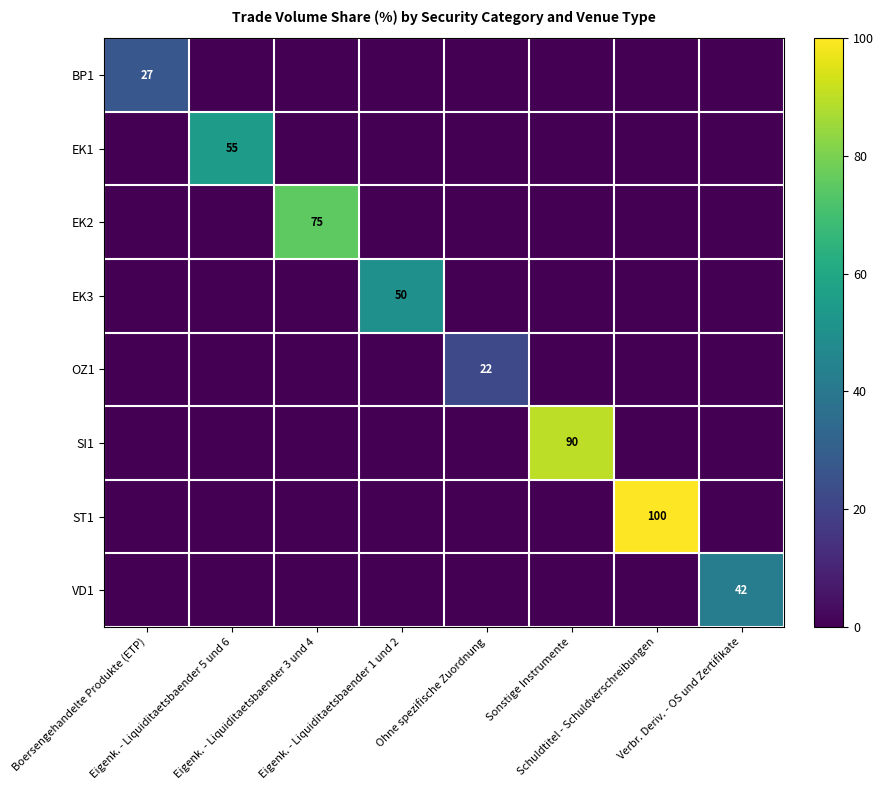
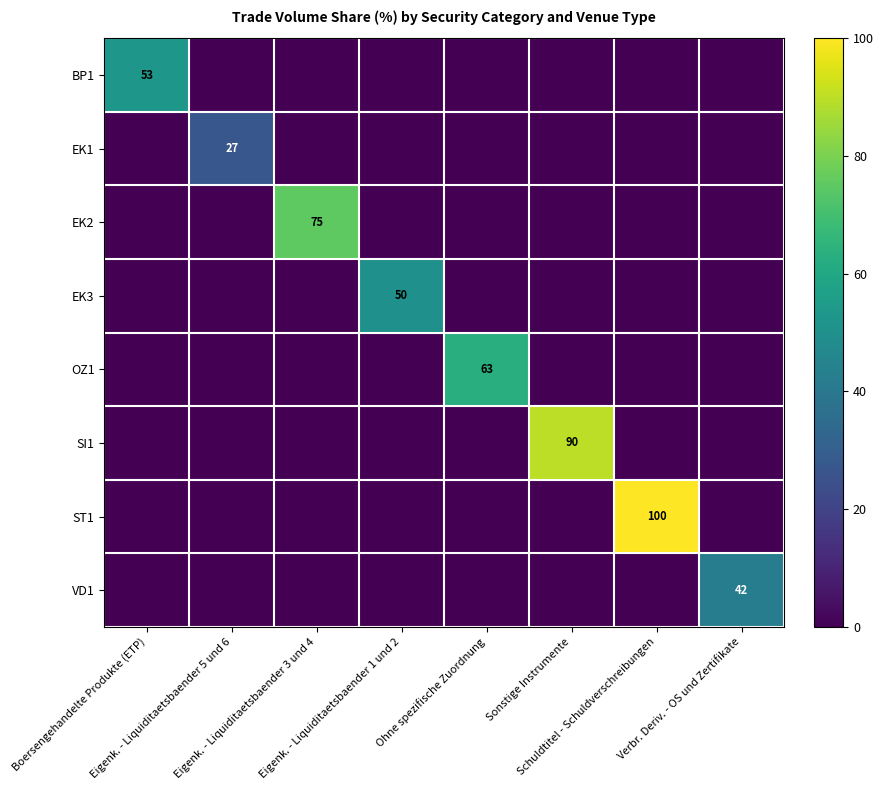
  {
    "BP1": {
-     "Boersengehandelte Produkte (ETP)": 27
+     "Boersengehandelte Produkte (ETP)": 53
    },
    "EK1": {
-     "Eigenk. - Liquiditaetsbaender 5 und 6": 55
+     "Eigenk. - Liquiditaetsbaender 5 und 6": 27
    },
    "EK2": {
      "Eigenk. - Liquiditaetsbaender 3 und 4": 75
    },
    "EK3": {
      "Eigenk. - Liquiditaetsbaender 1 und 2": 50
    },
    "OZ1": {
-     "Ohne spezifische Zuordnung": 22
+     "Ohne spezifische Zuordnung": 63
    },
    "SI1": {
      "Sonstige Instrumente": 90
    },
    "ST1": {
      "Schuldtitel - Schuldverschreibungen": 100
    },
    "VD1": {
      "Verbr. Deriv. - OS und Zertifikate": 42
    }
  }
